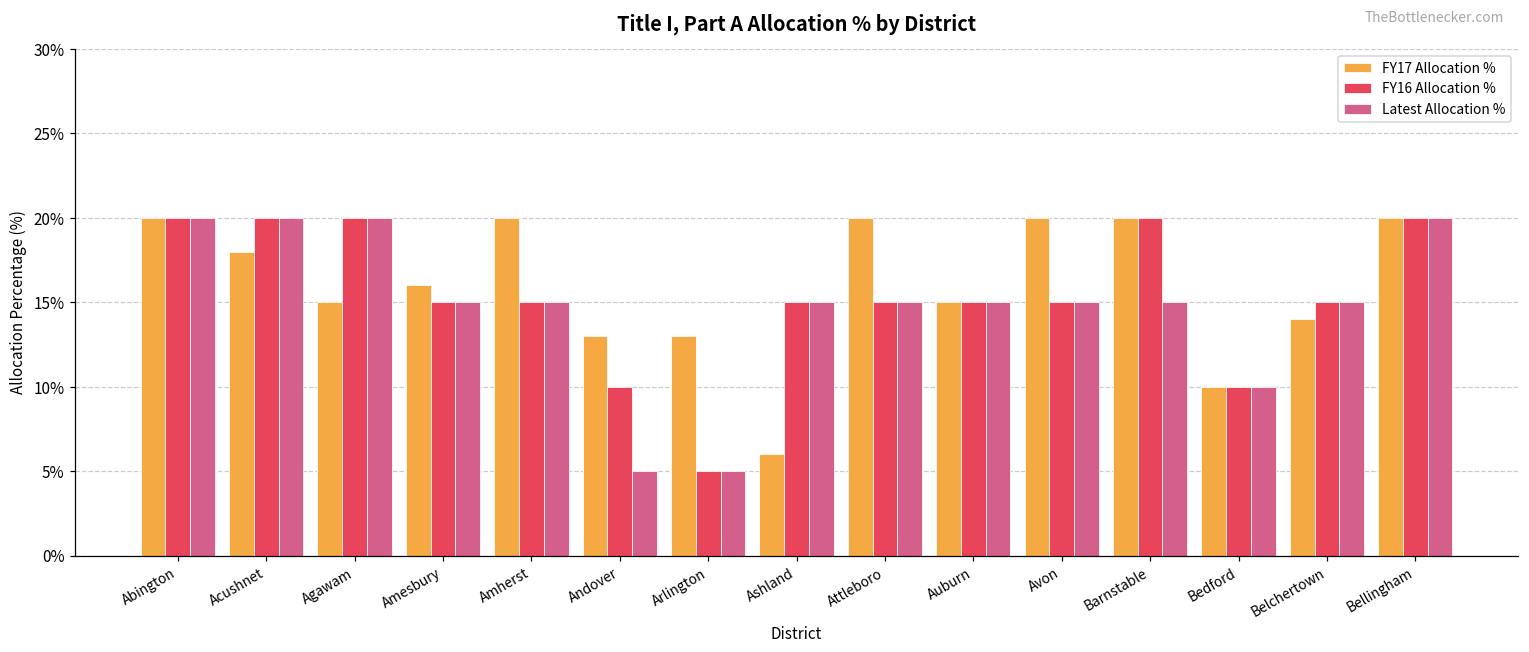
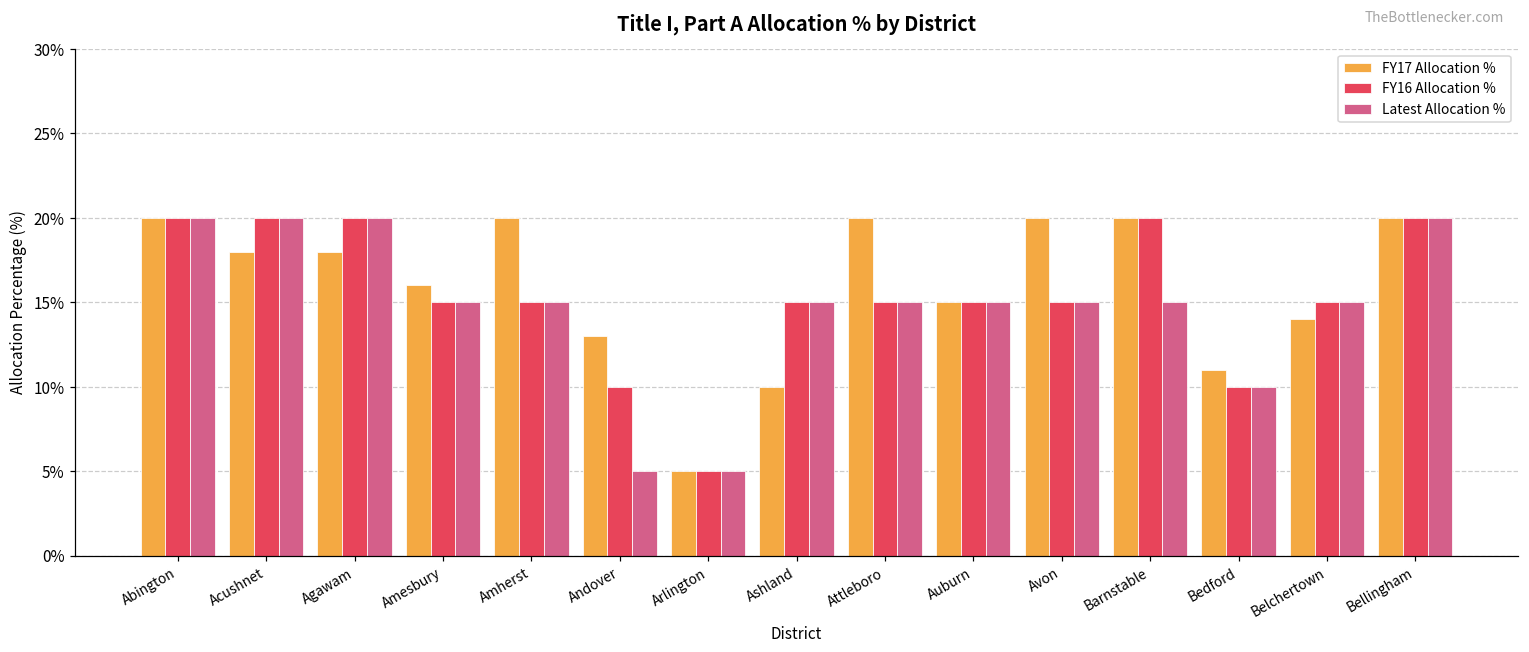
  {
    "FY17 Allocation %": {
      "Abington": "20%",
      "Acushnet": "18%",
-     "Agawam": "15%",
+     "Agawam": "18%",
      "Amesbury": "16%",
      "Amherst": "20%",
      "Andover": "13%",
-     "Arlington": "13%",
-     "Ashland": "6%",
+     "Arlington": "5%",
+     "Ashland": "10%",
      "Attleboro": "20%",
      "Auburn": "15%",
      "Avon": "20%",
      "Barnstable": "20%",
-     "Bedford": "10%",
+     "Bedford": "11%",
      "Belchertown": "14%",
      "Bellingham": "20%"
    }
  }
